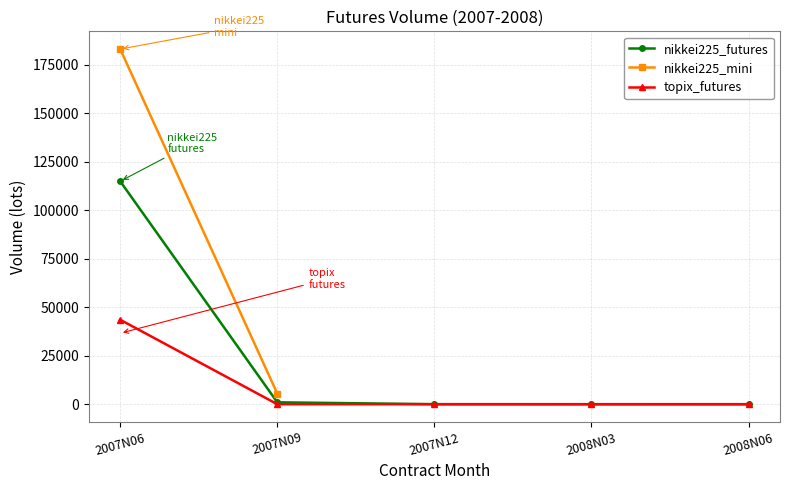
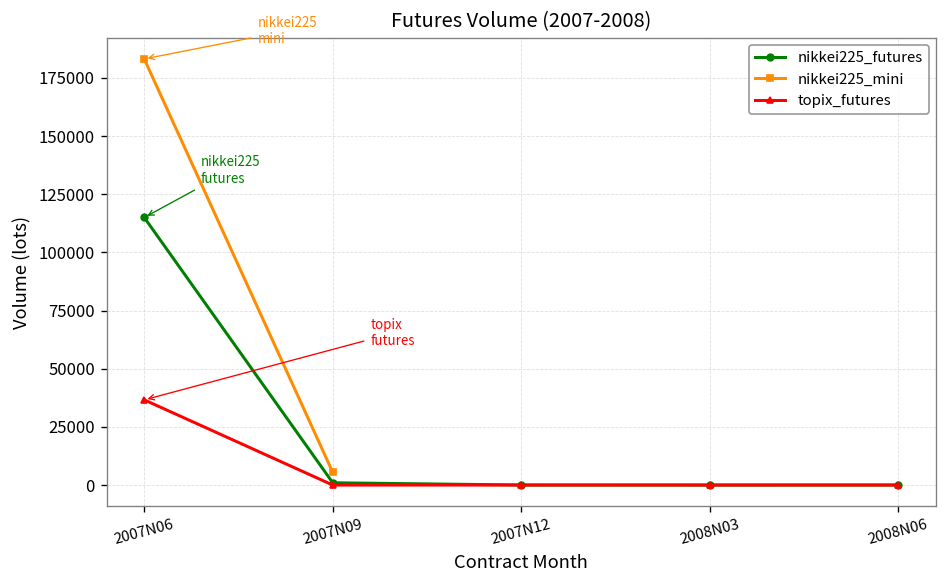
  {
    "nikkei225_futures": {
      "2007N06": 115000
    },
    "nikkei225_mini": {
      "2007N06": 183000,
      "2007N09": 5000
    },
    "topix_futures": {
-     "2007N06": 44000
+     "2007N06": 37000
    }
  }
